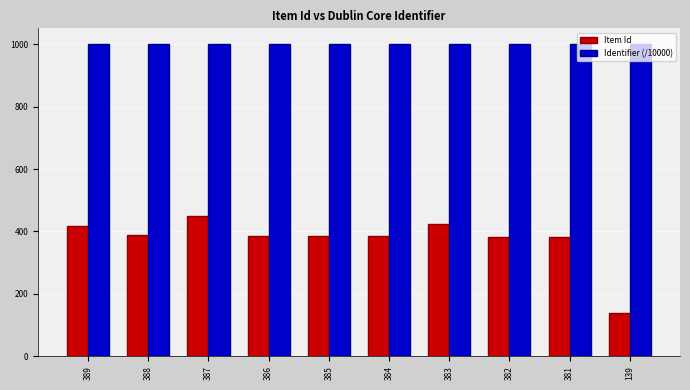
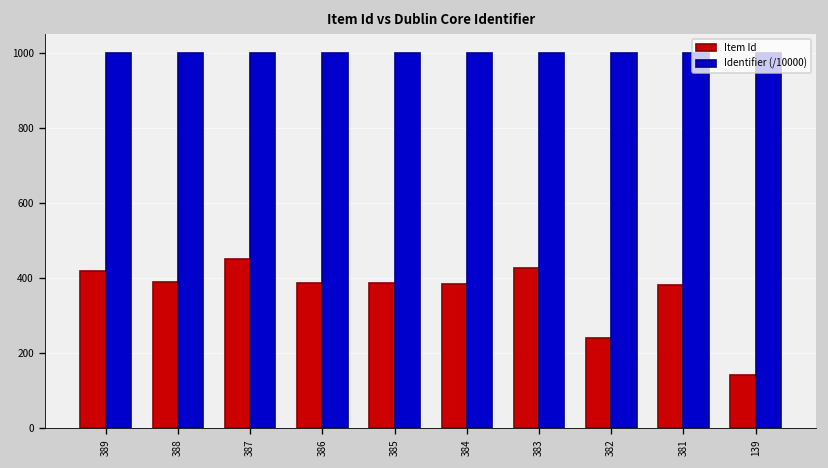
  {
    "Item Id": {
      "389": 420,
      "388": 390,
      "387": 450,
      "386": 390,
      "385": 390,
      "384": 380,
      "383": 430,
-     "382": 380,
+     "382": 240,
      "381": 380,
      "139": 140
    },
    "Identifier (/10000)": {
      "389": 1000,
      "388": 1000,
      "387": 1000,
      "386": 1000,
      "385": 1000,
      "384": 1000,
      "383": 1000,
      "382": 1000
    }
  }
